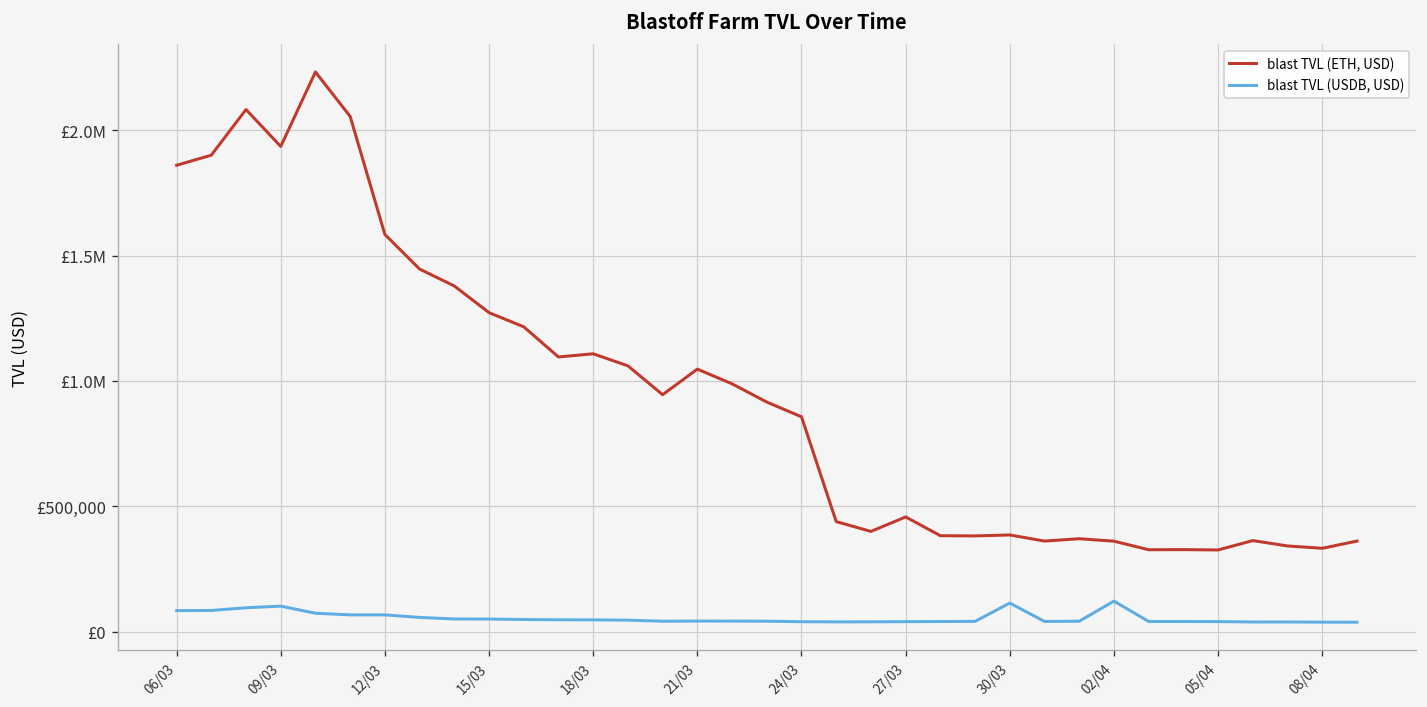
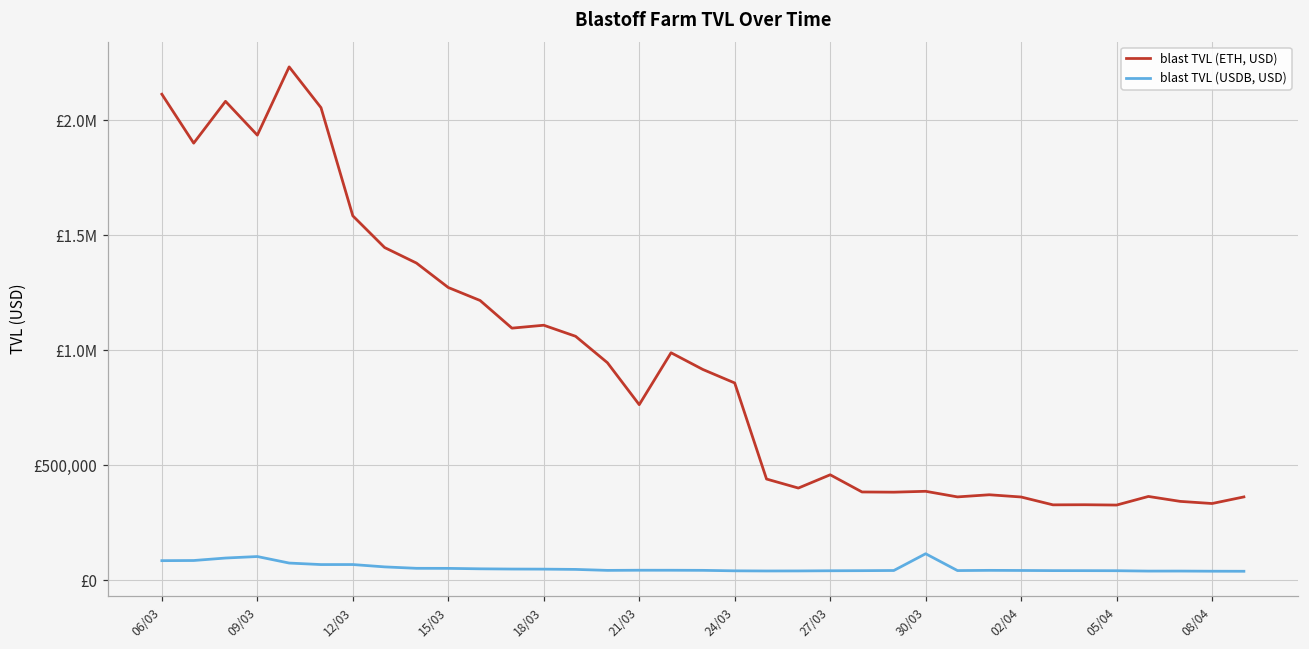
  {
    "blast TVL (ETH, USD)": {
-     "06/03": "£1,860,000",
+     "06/03": "£2,110,000",
      "09/03": "£1,940,000",
      "12/03": "£1,580,000",
      "15/03": "£1,270,000",
      "18/03": "£1,110,000",
-     "21/03": "£1,050,000",
+     "21/03": "£760,000",
      "24/03": "£860,000",
      "27/03": "£460,000",
      "30/03": "£390,000",
      "02/04": "£360,000",
      "05/04": "£330,000",
      "08/04": "£330,000"
    },
    "blast TVL (USDB, USD)": {
      "06/03": "£80,000",
      "09/03": "£100,000",
      "12/03": "£70,000",
      "15/03": "£50,000",
      "18/03": "£50,000",
      "21/03": "£40,000",
      "24/03": "£40,000",
      "27/03": "£40,000",
      "30/03": "£110,000",
-     "02/04": "£120,000",
+     "02/04": "£40,000",
      "05/04": "£40,000",
      "08/04": "£40,000"
    }
  }
